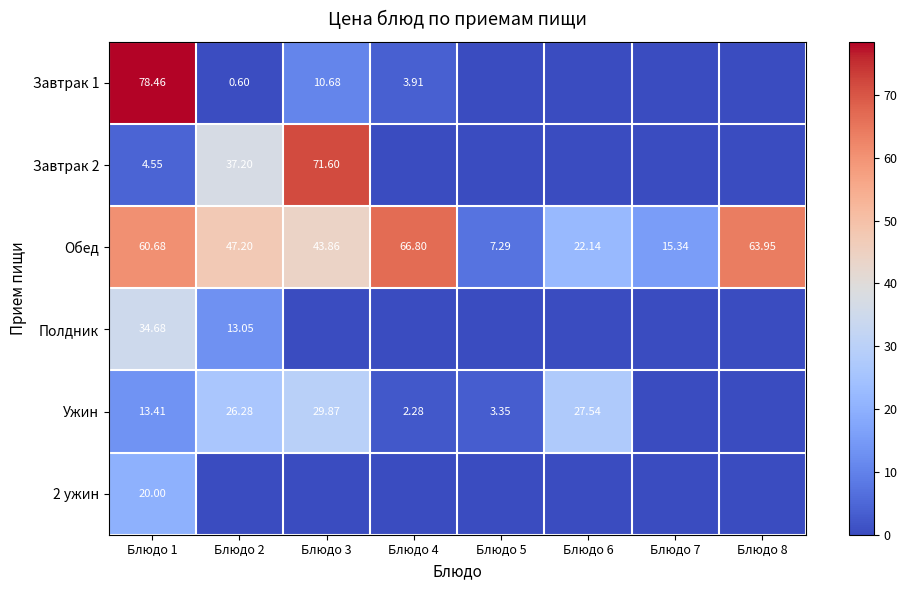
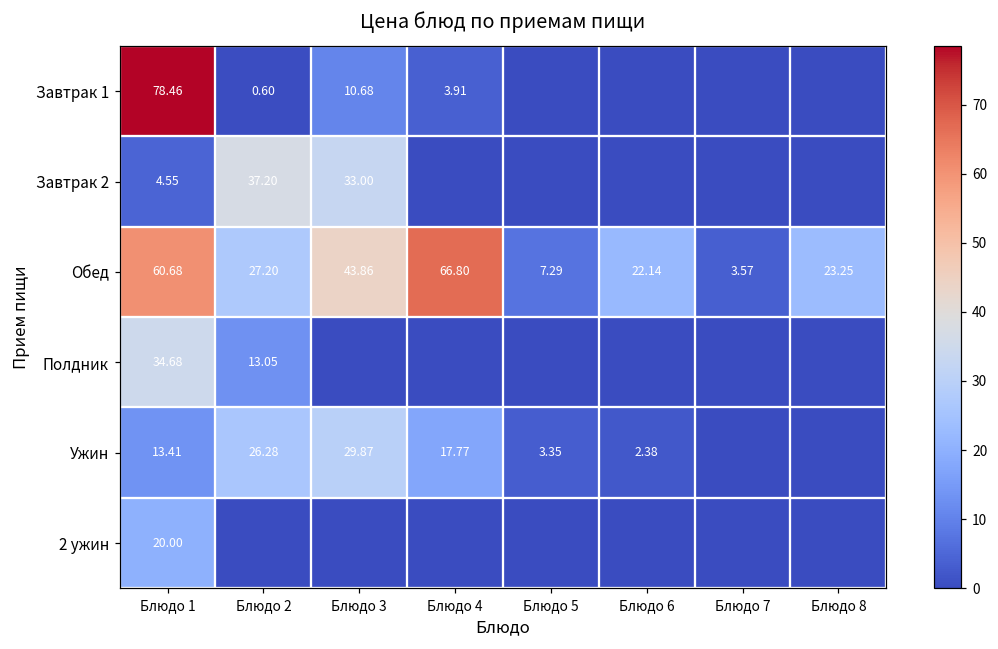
  {
    "Завтрак 1": {
      "Блюдо 1": 78.46,
      "Блюдо 2": 0.60,
      "Блюдо 3": 10.68,
      "Блюдо 4": 3.91
    },
    "Завтрак 2": {
      "Блюдо 1": 4.55,
-     "Блюдо 3": 71.60
+     "Блюдо 3": 33.00
    },
    "Обед": {
      "Блюдо 1": 60.68,
-     "Блюдо 2": 47.20,
+     "Блюдо 2": 27.20,
      "Блюдо 3": 43.86,
      "Блюдо 4": 66.80,
      "Блюдо 5": 7.29,
      "Блюдо 6": 22.14,
-     "Блюдо 7": 15.34,
-     "Блюдо 8": 63.95
+     "Блюдо 7": 3.57,
+     "Блюдо 8": 23.25
    },
    "Полдник": {
      "Блюдо 1": 34.68,
      "Блюдо 2": 13.05
    },
    "Ужин": {
      "Блюдо 1": 13.41,
      "Блюдо 2": 26.28,
      "Блюдо 3": 29.87,
-     "Блюдо 4": 2.28,
+     "Блюдо 4": 17.77,
      "Блюдо 5": 3.35,
-     "Блюдо 6": 27.54
+     "Блюдо 6": 2.38
    },
    "2 ужин": {
      "Блюдо 1": 20.00
    }
  }
